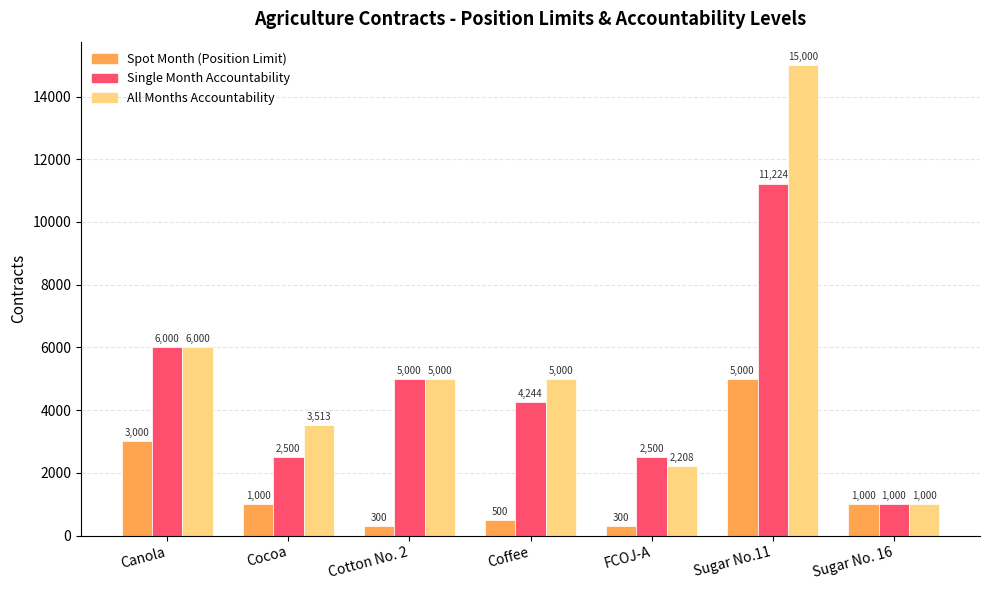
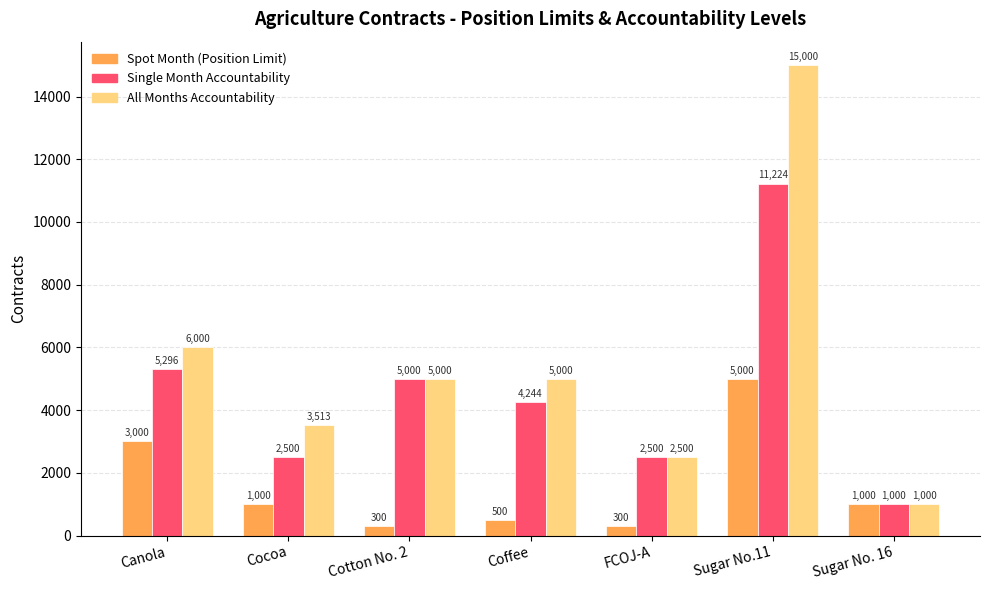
  {
    "Spot Month (Position Limit)": {
      "Canola": "3,000",
      "Cocoa": "1,000",
      "Cotton No. 2": "300",
      "Coffee": "500",
      "FCOJ-A": "300",
      "Sugar No.11": "5,000",
      "Sugar No. 16": "1,000"
    },
    "Single Month Accountability": {
-     "Canola": "6,000",
+     "Canola": "5,296",
      "Cocoa": "2,500",
      "Cotton No. 2": "5,000",
      "Coffee": "4,244",
      "FCOJ-A": "2,500",
      "Sugar No.11": "11,224",
      "Sugar No. 16": "1,000"
    },
    "All Months Accountability": {
      "Canola": "6,000",
      "Cocoa": "3,513",
      "Cotton No. 2": "5,000",
      "Coffee": "5,000",
-     "FCOJ-A": "2,208",
+     "FCOJ-A": "2,500",
      "Sugar No.11": "15,000",
      "Sugar No. 16": "1,000"
    }
  }
